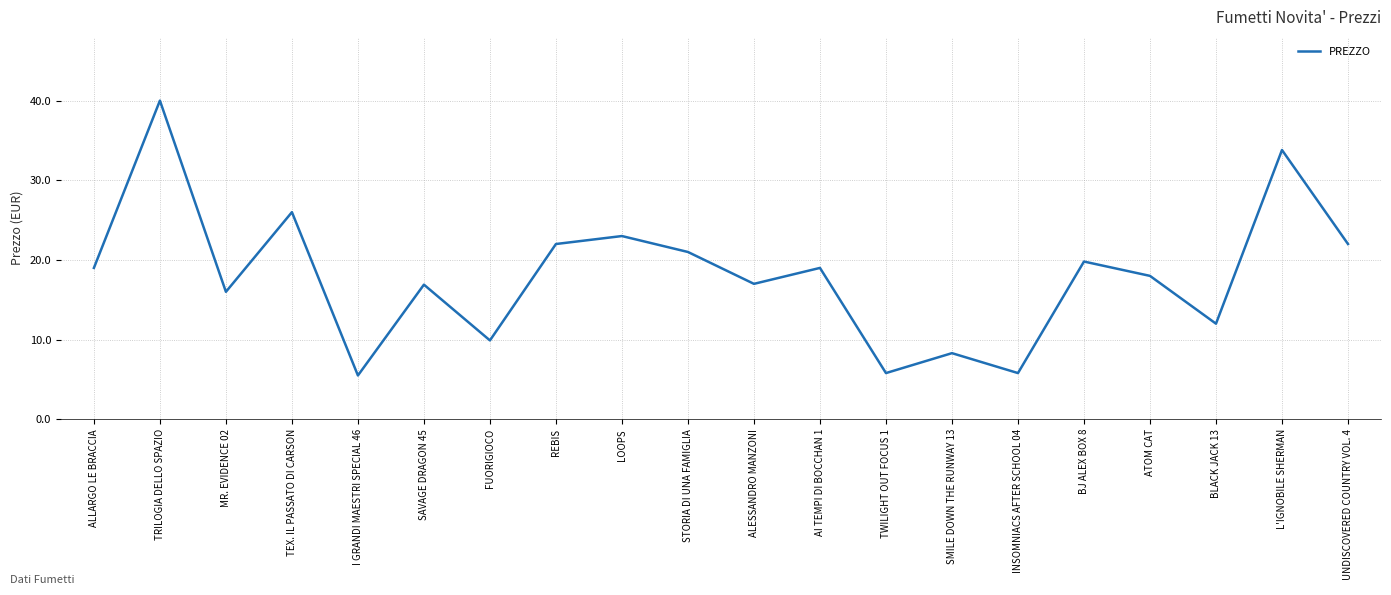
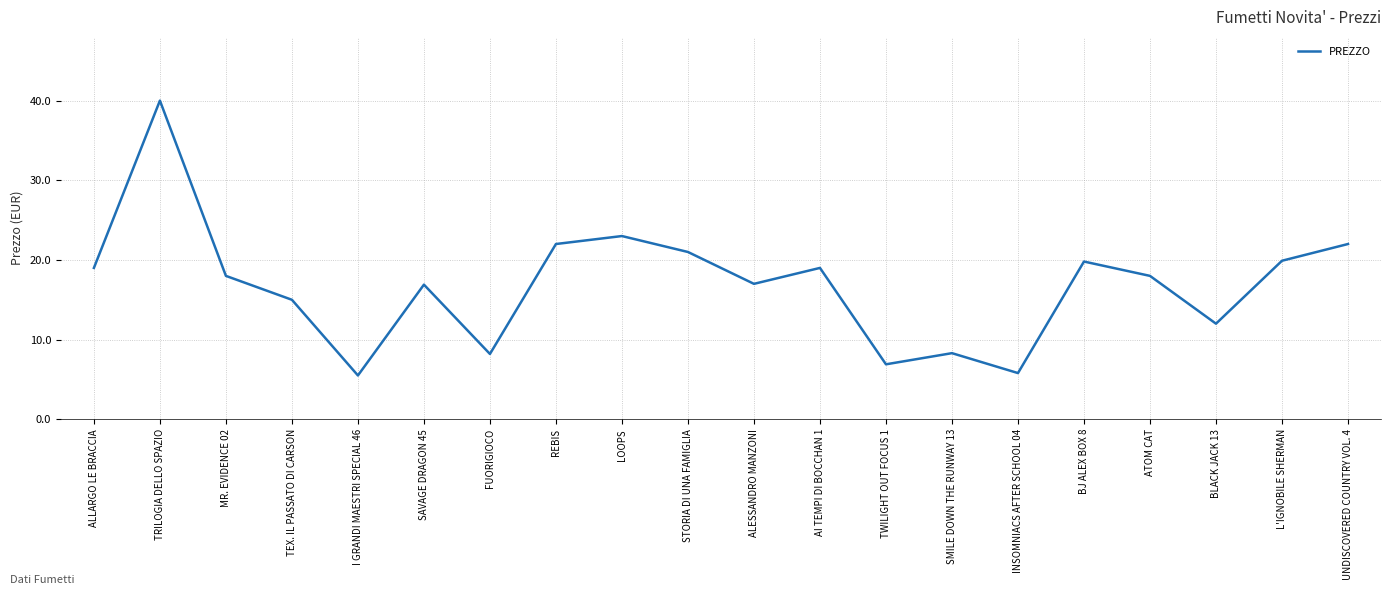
  {
    "ALLARGO LE BRACCIA": 19,
    "TRILOGIA DELLO SPAZIO": 40,
-   "MR. EVIDENCE 02": 16,
-   "TEX. IL PASSATO DI CARSON": 26,
+   "MR. EVIDENCE 02": 18,
+   "TEX. IL PASSATO DI CARSON": 15,
    "I GRANDI MAESTRI SPECIAL 46": 6,
    "SAVAGE DRAGON 45": 17,
-   "FUORIGIOCO": 10,
+   "FUORIGIOCO": 8,
    "REBIS": 22,
    "LOOPS": 23,
    "STORIA DI UNA FAMIGLIA": 21,
    "ALESSANDRO MANZONI": 17,
    "AI TEMPI DI BOCCHAN 1": 19,
-   "TWILIGHT OUT FOCUS 1": 6,
+   "TWILIGHT OUT FOCUS 1": 7,
    "SMILE DOWN THE RUNWAY 13": 8,
    "INSOMNIACS AFTER SCHOOL 04": 6,
    "BJ ALEX BOX 8": 20,
    "ATOM CAT": 18,
    "BLACK JACK 13": 12,
-   "L'IGNOBILE SHERMAN": 34,
+   "L'IGNOBILE SHERMAN": 20,
    "UNDISCOVERED COUNTRY VOL. 4": 22
  }
